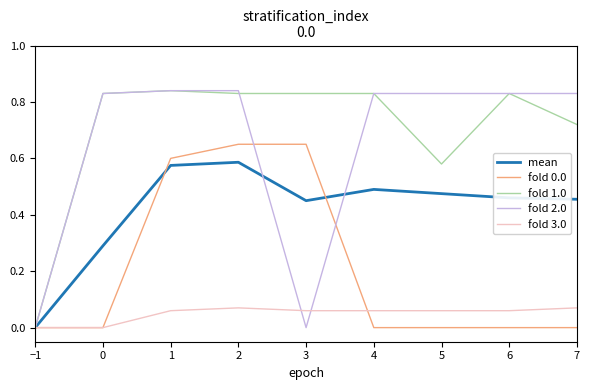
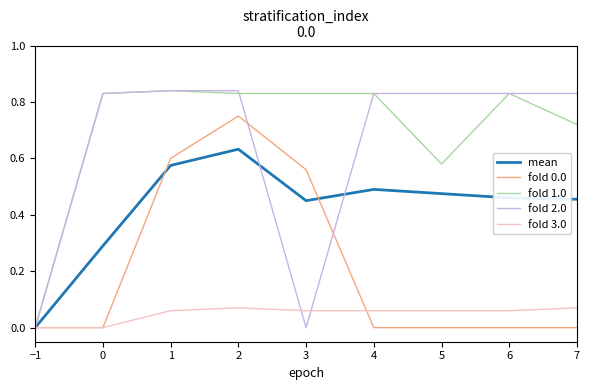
  {
    "mean": {
      "0": 0.29,
      "1": 0.58,
-     "2": 0.59,
+     "2": 0.63,
      "3": 0.45,
      "4": 0.49,
      "5": 0.48,
      "7": 0.46
    },
    "fold 0.0": {
      "1": 0.60,
-     "2": 0.65,
-     "3": 0.65,
+     "2": 0.75,
+     "3": 0.56,
      "4": 0.00,
      "5": 0.00,
      "6": 0.00,
      "7": 0.00
    },
    "fold 1.0": {
      "2": 0.83,
      "3": 0.83,
      "5": 0.58,
      "7": 0.72
    }
  }
